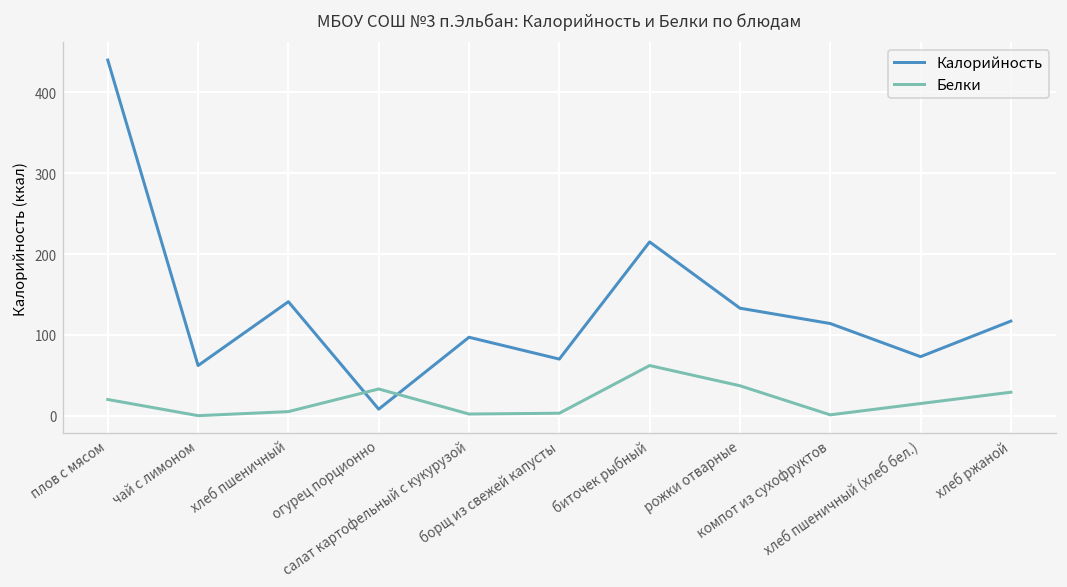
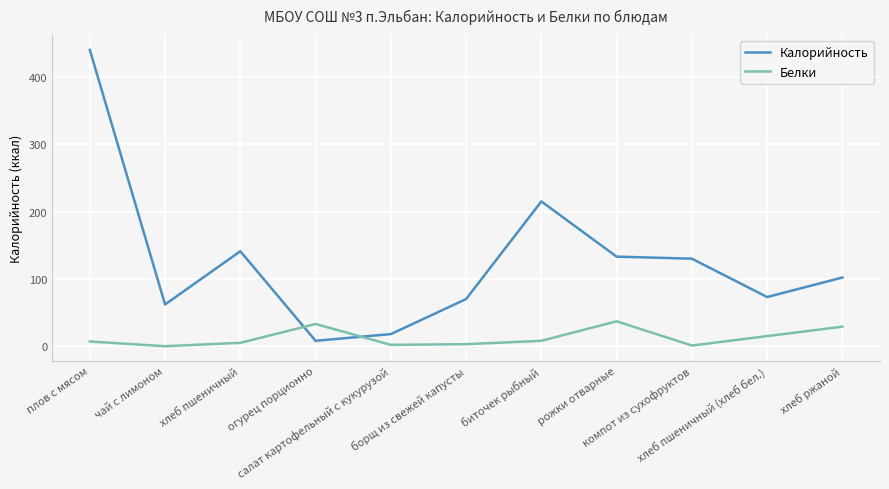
  {
    "Калорийность": {
      "плов с мясом": 440,
      "чай с лимоном": 60,
      "хлеб пшеничный": 140,
      "огурец порционно": 10,
-     "салат картофельный с кукурузой": 100,
+     "салат картофельный с кукурузой": 20,
      "борщ из свежей капусты": 70,
      "биточек рыбный": 220,
      "рожки отварные": 130,
-     "компот из сухофруктов": 110,
+     "компот из сухофруктов": 130,
      "хлеб пшеничный (хлеб бел.)": 70,
-     "хлеб ржаной": 120
+     "хлеб ржаной": 100
    },
    "Белки": {
-     "плов с мясом": 20,
+     "плов с мясом": 10,
      "чай с лимоном": 0,
      "хлеб пшеничный": 10,
      "огурец порционно": 30,
      "салат картофельный с кукурузой": 0,
      "борщ из свежей капусты": 0,
-     "биточек рыбный": 60,
+     "биточек рыбный": 10,
      "рожки отварные": 40,
      "компот из сухофруктов": 0,
      "хлеб пшеничный (хлеб бел.)": 20,
      "хлеб ржаной": 30
    }
  }
